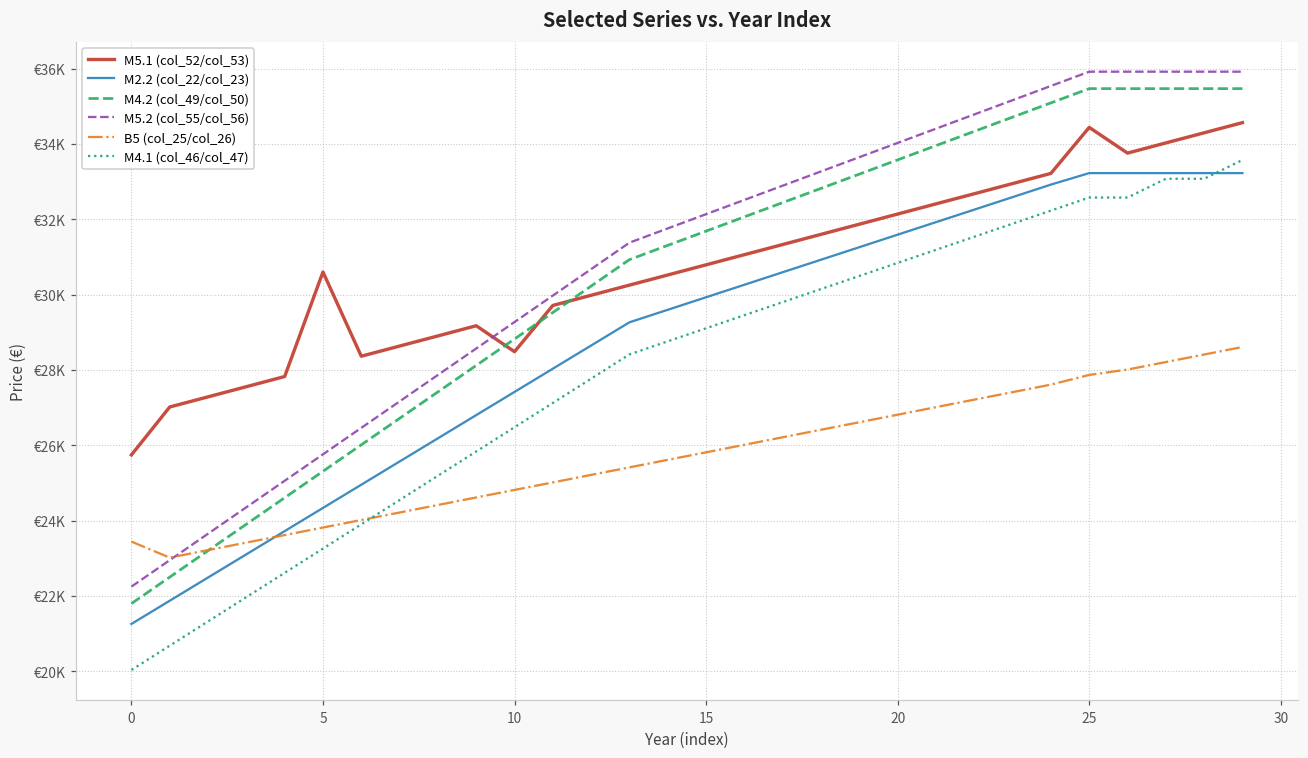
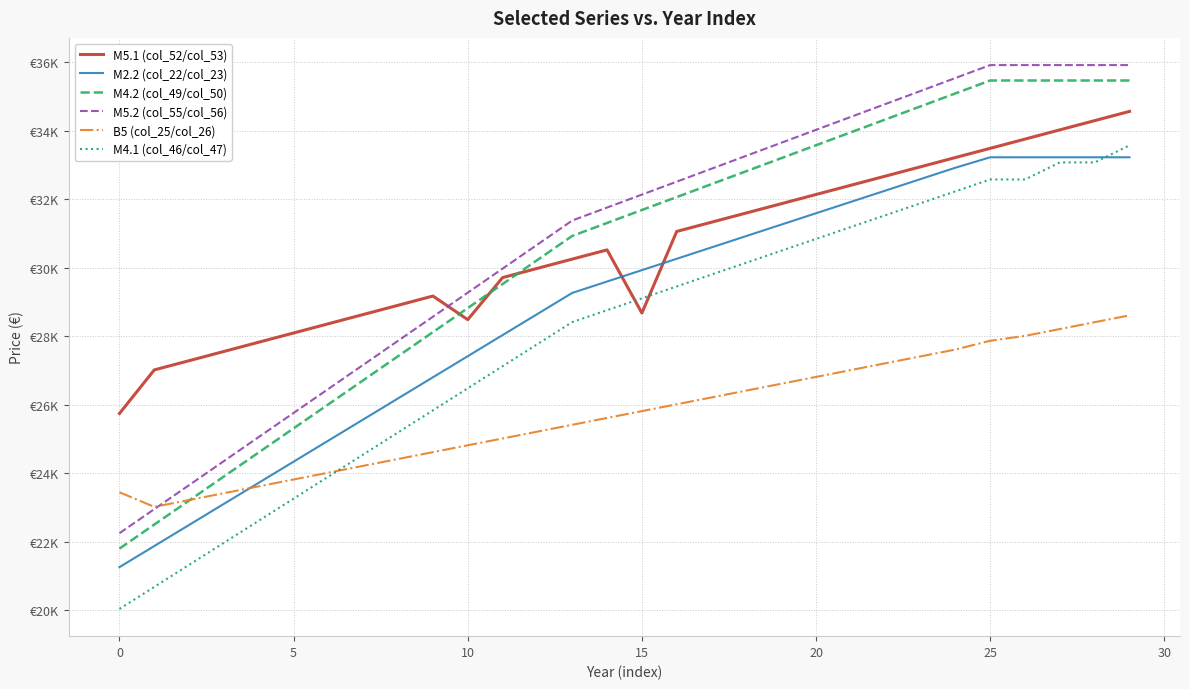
  {
    "M5.1 (col_52/col_53)": {
      "0": "€25700",
-     "5": "€30600",
+     "5": "€28100",
      "10": "€28500",
-     "15": "€30800",
+     "15": "€28700",
      "20": "€32100",
-     "25": "€34400"
+     "25": "€33500"
    },
    "M2.2 (col_22/col_23)": {
      "0": "€21300",
      "5": "€24300",
      "10": "€27400",
      "15": "€29900",
      "20": "€31600",
      "25": "€33200"
    },
    "M5.2 (col_55/col_56)": {
      "0": "€22200",
      "5": "€25800",
      "10": "€29300",
      "15": "€32100",
      "20": "€34000",
      "25": "€35900"
    },
    "B5 (col_25/col_26)": {
      "0": "€23400",
      "5": "€23800",
      "10": "€24800",
      "15": "€25800",
      "20": "€26800",
      "25": "€27900"
    }
  }
